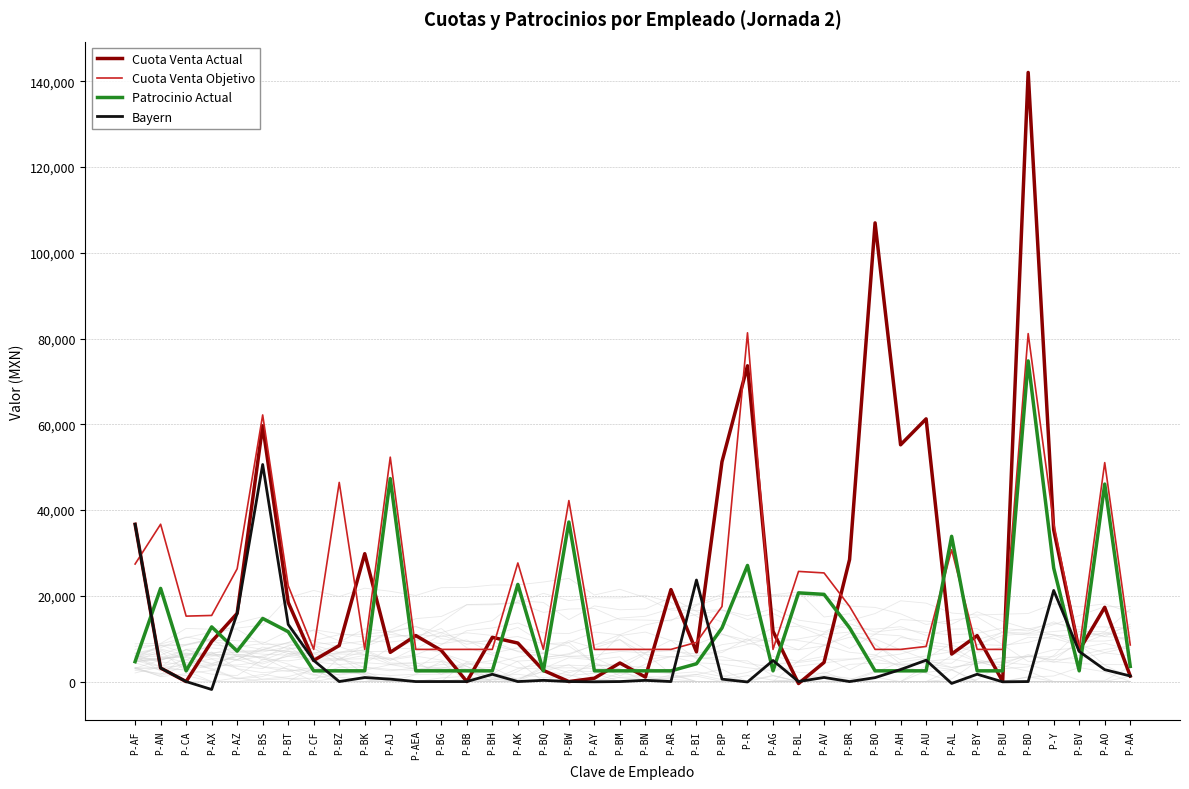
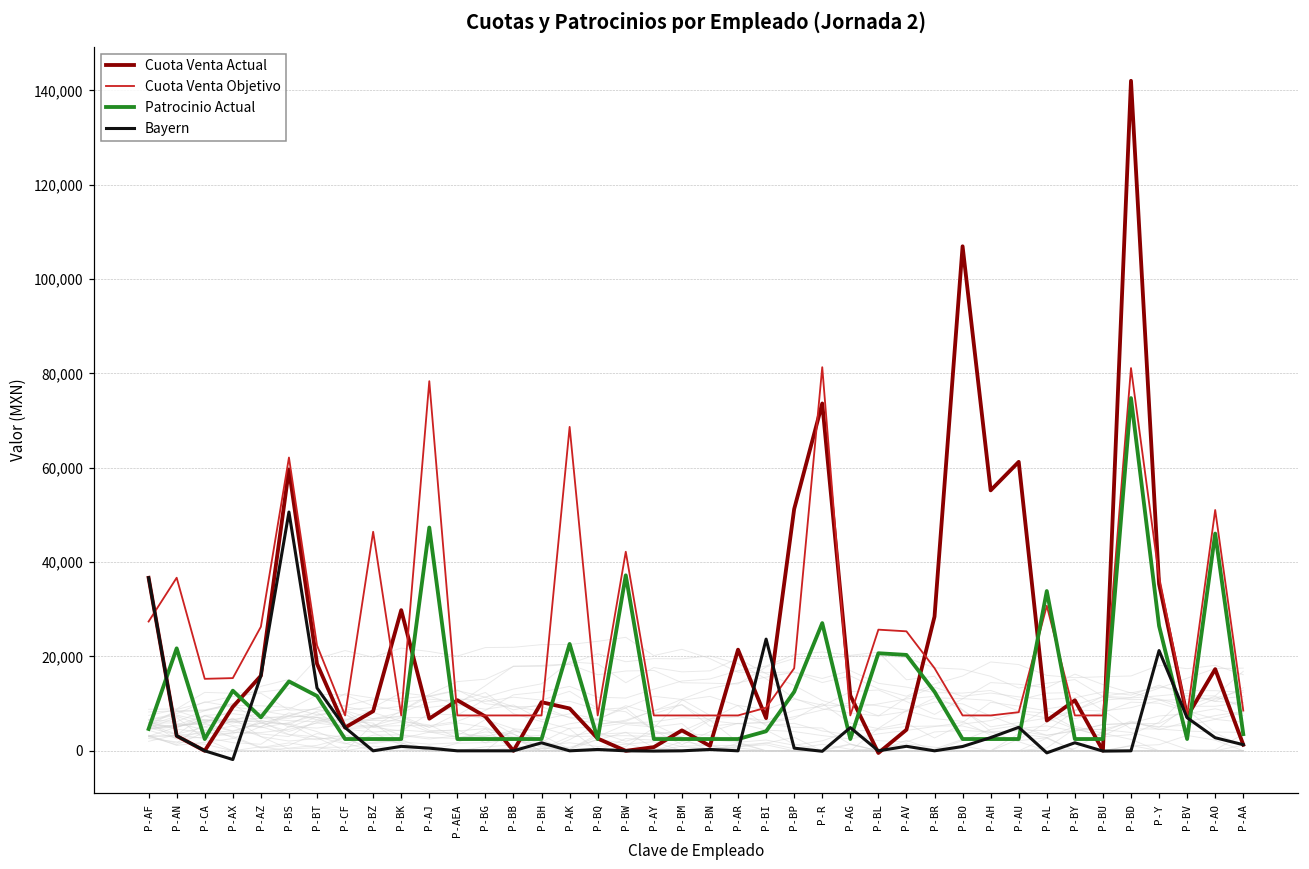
  {
    "Cuota Venta Actual": {
      "P-BS": "60,000",
      "P-BT": "18,000",
      "P-BK": "30,000",
      "P-AK": "9,000",
      "P-AR": "21,000",
      "P-BP": "51,000",
      "P-R": "74,000",
      "P-AG": "12,000",
      "P-BR": "28,000",
      "P-BO": "107,000",
      "P-AH": "55,000",
      "P-AU": "61,000",
      "P-BD": "142,000",
      "P-Y": "35,000"
    },
    "Cuota Venta Objetivo": {
      "P-AF": "27,000",
      "P-AN": "37,000",
      "P-CA": "15,000",
      "P-AX": "15,000",
      "P-AZ": "26,000",
      "P-BS": "62,000",
      "P-BT": "22,000",
      "P-BZ": "46,000",
-     "P-AJ": "52,000",
+     "P-AJ": "78,000",
      "P-BH": "8,000",
-     "P-AK": "28,000",
+     "P-AK": "69,000",
      "P-BQ": "8,000",
      "P-BW": "42,000",
      "P-BP": "18,000",
      "P-R": "81,000",
      "P-BL": "26,000",
      "P-AV": "25,000",
      "P-BO": "8,000",
      "P-AL": "31,000",
      "P-BY": "8,000",
      "P-BD": "81,000",
      "P-Y": "37,000",
      "P-AO": "51,000"
    },
    "Patrocinio Actual": {
      "P-AN": "22,000",
      "P-AJ": "47,000",
      "P-BW": "37,000",
      "P-BP": "13,000",
      "P-R": "27,000",
      "P-AL": "34,000",
      "P-BY": "3,000",
      "P-BD": "75,000",
      "P-Y": "26,000",
      "P-BV": "3,000",
      "P-AO": "46,000"
    },
    "Bayern": {
      "P-AX": "-2,000",
      "P-BS": "51,000",
      "P-BT": "13,000",
      "P-BI": "24,000",
      "P-AG": "5,000",
      "P-BY": "2,000",
      "P-Y": "21,000"
    }
  }
